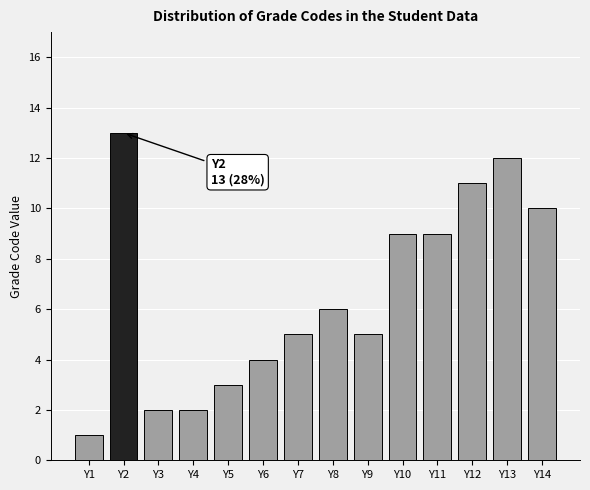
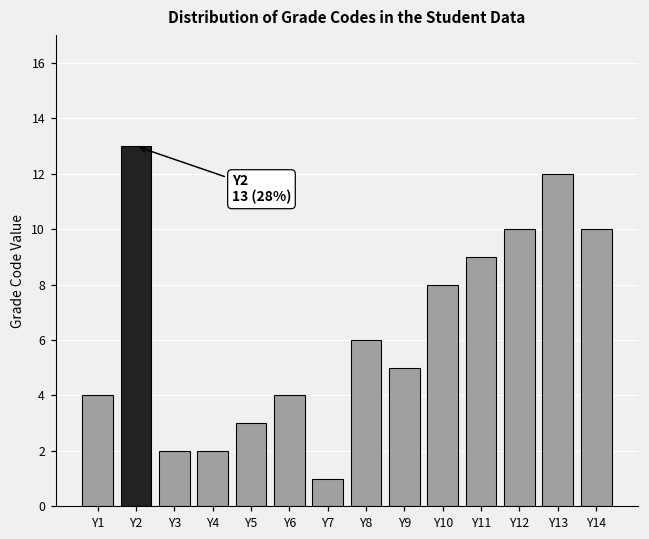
  {
-   "Y1": 1,
+   "Y1": 4,
    "Y3": 2,
    "Y4": 2,
    "Y5": 3,
    "Y6": 4,
-   "Y7": 5,
+   "Y7": 1,
    "Y8": 6,
    "Y9": 5,
-   "Y10": 9,
+   "Y10": 8,
    "Y11": 9,
-   "Y12": 11,
+   "Y12": 10,
    "Y13": 12,
    "Y14": 10
  }
